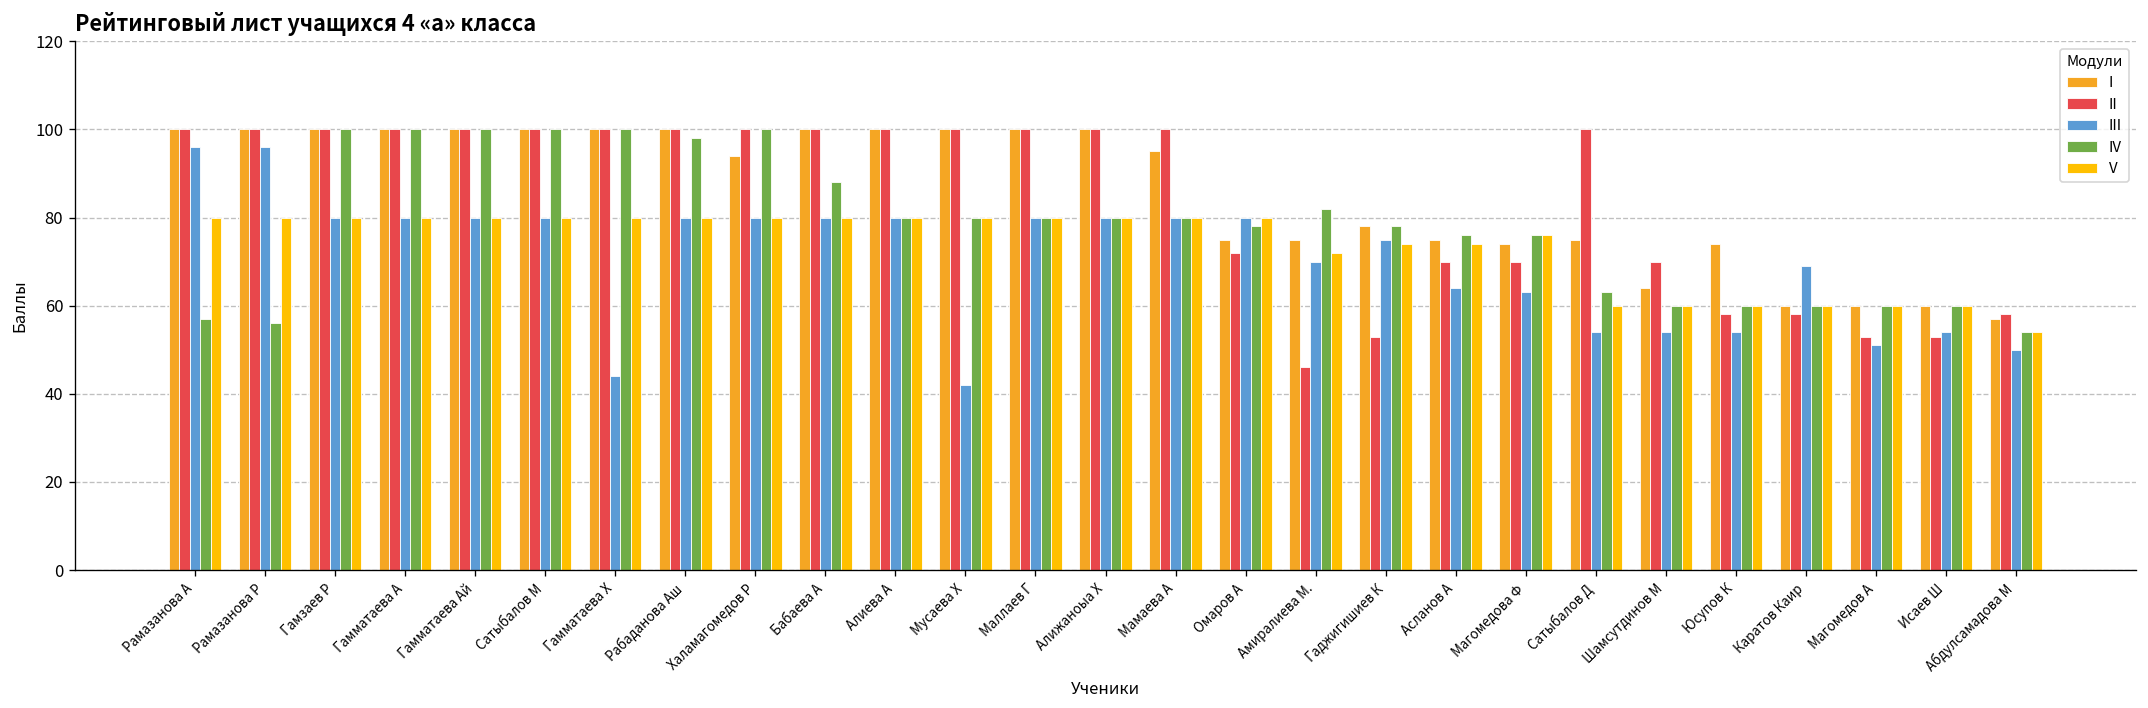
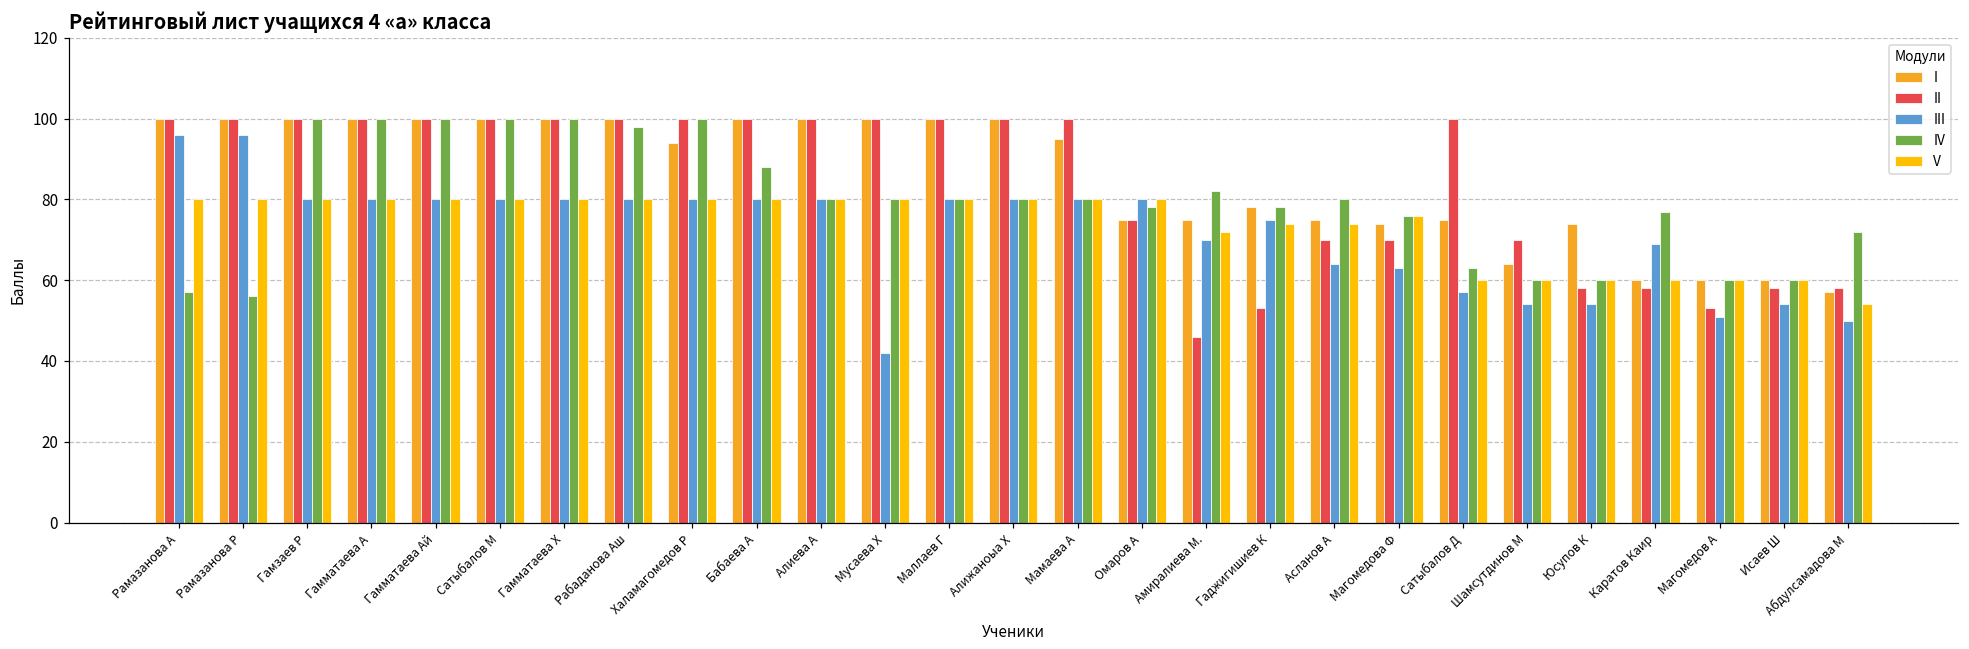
  {
    "II": {
      "Рамазанова А": 100,
      "Рамазанова Р": 100,
      "Гамзаев Р": 100,
      "Гамматаева А": 100,
      "Гамматаева Ай": 100,
      "Сатыбалов М": 100,
      "Гамматаева Х": 100,
      "Рабаданова Аш": 100,
      "Халамагомедов Р": 100,
      "Бабаева А": 100,
      "Алиева А": 100,
      "Мусаева Х": 100,
      "Маллаев Г": 100,
      "Алижаноыа Х": 100,
      "Мамаева А": 100,
-     "Омаров А": 72,
+     "Омаров А": 75,
      "Амиралиева М.": 46,
      "Гаджигишиев К": 53,
      "Асланов А": 70,
      "Магомедова Ф": 70,
      "Сатыбалов Д": 100,
      "Шамсутдинов М": 70,
      "Юсупов К": 58,
      "Каратов Каир": 58,
      "Магомедов А": 53,
-     "Исаев Ш": 53,
+     "Исаев Ш": 58,
      "Абдулсамадова М": 58
    },
    "III": {
      "Рамазанова А": 96,
      "Рамазанова Р": 96,
      "Гамзаев Р": 80,
      "Гамматаева А": 80,
      "Гамматаева Ай": 80,
      "Сатыбалов М": 80,
-     "Гамматаева Х": 44,
+     "Гамматаева Х": 80,
      "Рабаданова Аш": 80,
      "Халамагомедов Р": 80,
      "Бабаева А": 80,
      "Алиева А": 80,
      "Мусаева Х": 42,
      "Маллаев Г": 80,
      "Алижаноыа Х": 80,
      "Мамаева А": 80,
      "Омаров А": 80,
      "Амиралиева М.": 70,
      "Гаджигишиев К": 75,
      "Асланов А": 64,
      "Магомедова Ф": 63,
-     "Сатыбалов Д": 54,
+     "Сатыбалов Д": 57,
      "Шамсутдинов М": 54,
      "Юсупов К": 54,
      "Каратов Каир": 69,
      "Магомедов А": 51,
      "Исаев Ш": 54,
      "Абдулсамадова М": 50
    },
    "IV": {
      "Рамазанова А": 57,
      "Рамазанова Р": 56,
      "Гамзаев Р": 100,
      "Гамматаева А": 100,
      "Гамматаева Ай": 100,
      "Сатыбалов М": 100,
      "Гамматаева Х": 100,
      "Рабаданова Аш": 98,
      "Халамагомедов Р": 100,
      "Бабаева А": 88,
      "Алиева А": 80,
      "Мусаева Х": 80,
      "Маллаев Г": 80,
      "Алижаноыа Х": 80,
      "Мамаева А": 80,
      "Омаров А": 78,
      "Амиралиева М.": 82,
      "Гаджигишиев К": 78,
-     "Асланов А": 76,
+     "Асланов А": 80,
      "Магомедова Ф": 76,
      "Сатыбалов Д": 63,
      "Шамсутдинов М": 60,
      "Юсупов К": 60,
-     "Каратов Каир": 60,
+     "Каратов Каир": 77,
      "Магомедов А": 60,
      "Исаев Ш": 60,
-     "Абдулсамадова М": 54
+     "Абдулсамадова М": 72
    }
  }
